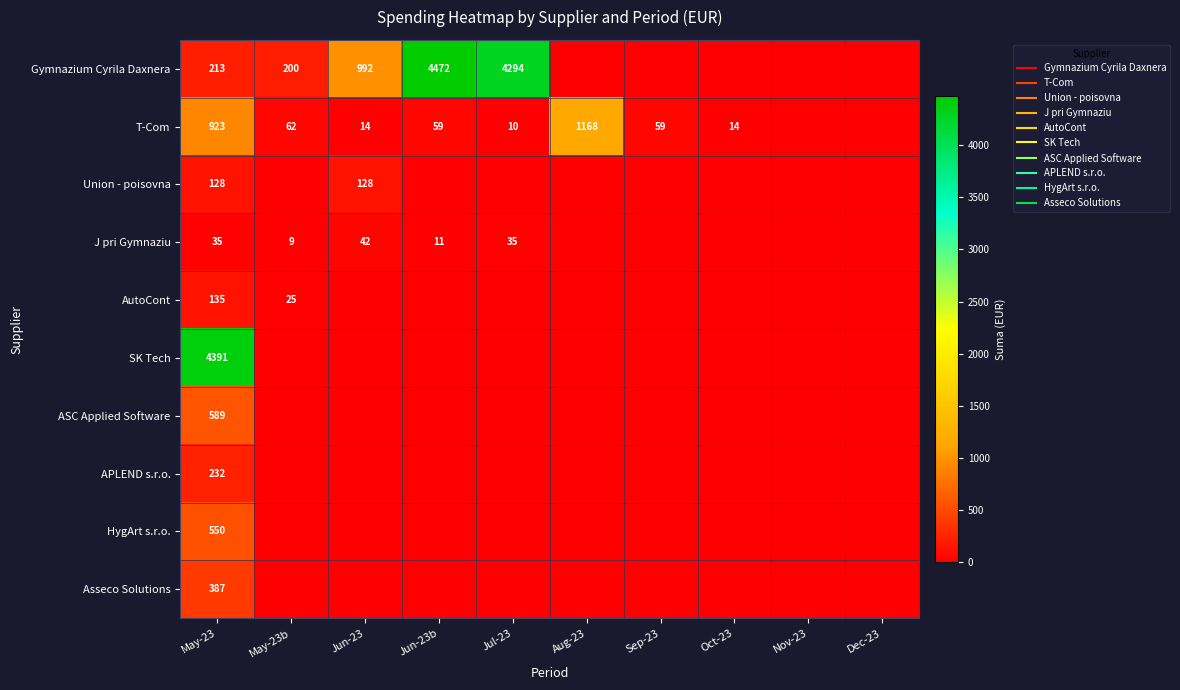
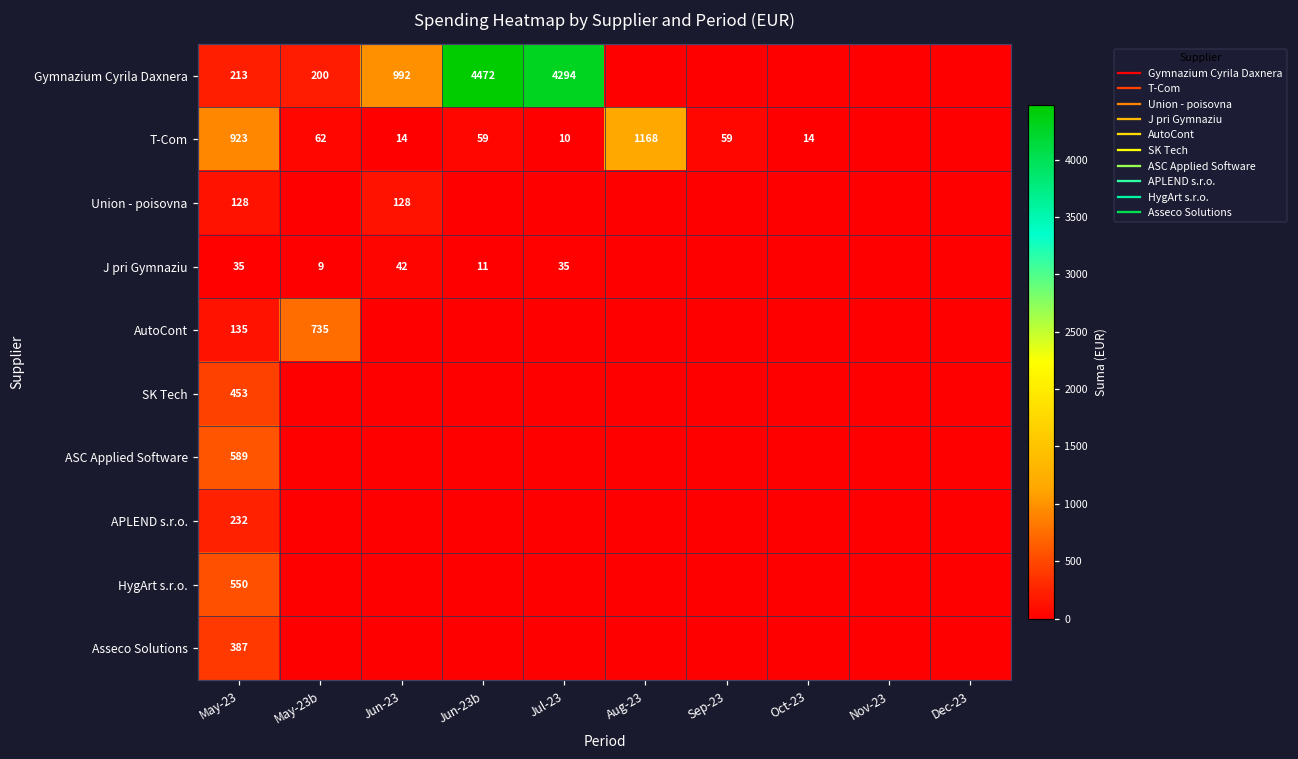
  {
    "Gymnazium Cyrila Daxnera": {
      "May-23": 213,
      "May-23b": 200,
      "Jun-23": 992,
      "Jun-23b": 4472,
      "Jul-23": 4294
    },
    "T-Com": {
      "May-23": 923,
      "May-23b": 62,
      "Jun-23": 14,
      "Jun-23b": 59,
      "Jul-23": 10,
      "Aug-23": 1168,
      "Sep-23": 59,
      "Oct-23": 14
    },
    "Union - poisovna": {
      "May-23": 128,
      "Jun-23": 128
    },
    "J pri Gymnaziu": {
      "May-23": 35,
      "May-23b": 9,
      "Jun-23": 42,
      "Jun-23b": 11,
      "Jul-23": 35
    },
    "AutoCont": {
      "May-23": 135,
-     "May-23b": 25
+     "May-23b": 735
    },
    "SK Tech": {
-     "May-23": 4391
+     "May-23": 453
    },
    "ASC Applied Software": {
      "May-23": 589
    },
    "APLEND s.r.o.": {
      "May-23": 232
    },
    "HygArt s.r.o.": {
      "May-23": 550
    },
    "Asseco Solutions": {
      "May-23": 387
    }
  }
